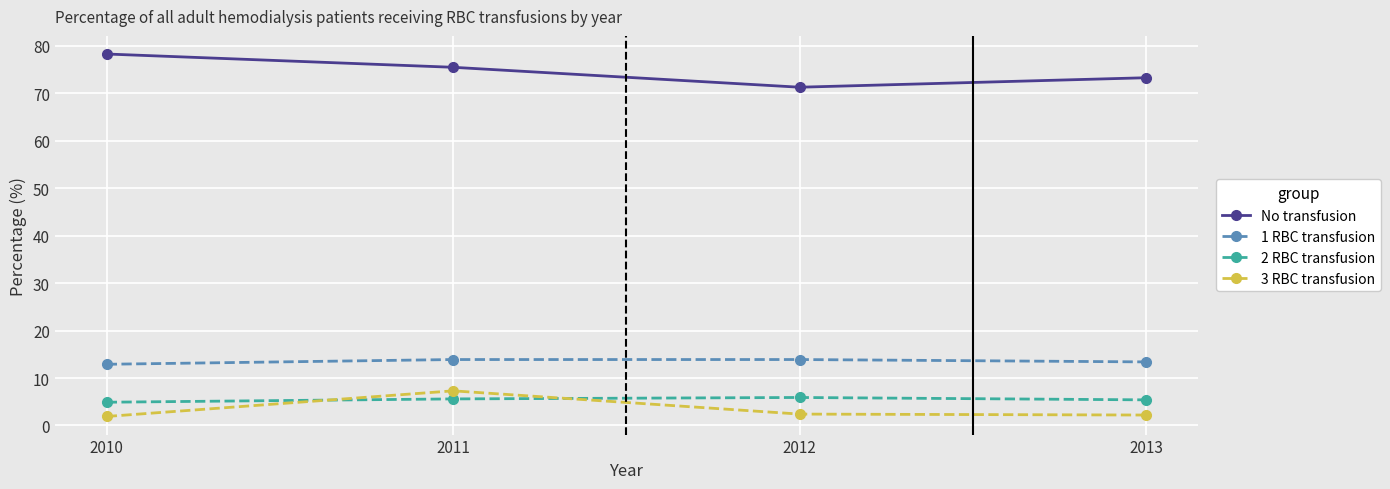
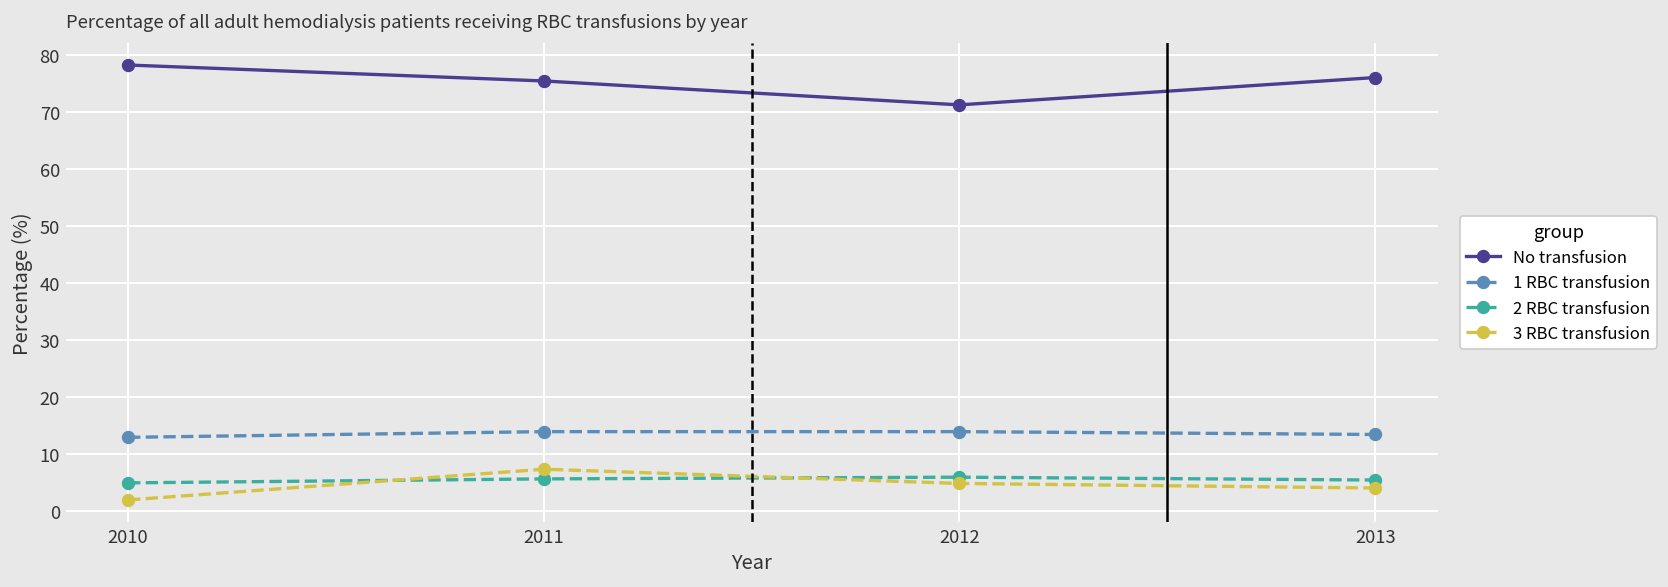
  {
    "No transfusion": {
      "2010": 78,
      "2011": 76,
      "2012": 71,
-     "2013": 73
+     "2013": 76
    },
    "3 RBC transfusion": {
      "2010": 2,
      "2011": 7,
-     "2012": 2,
-     "2013": 2
+     "2012": 5,
+     "2013": 4
    }
  }
